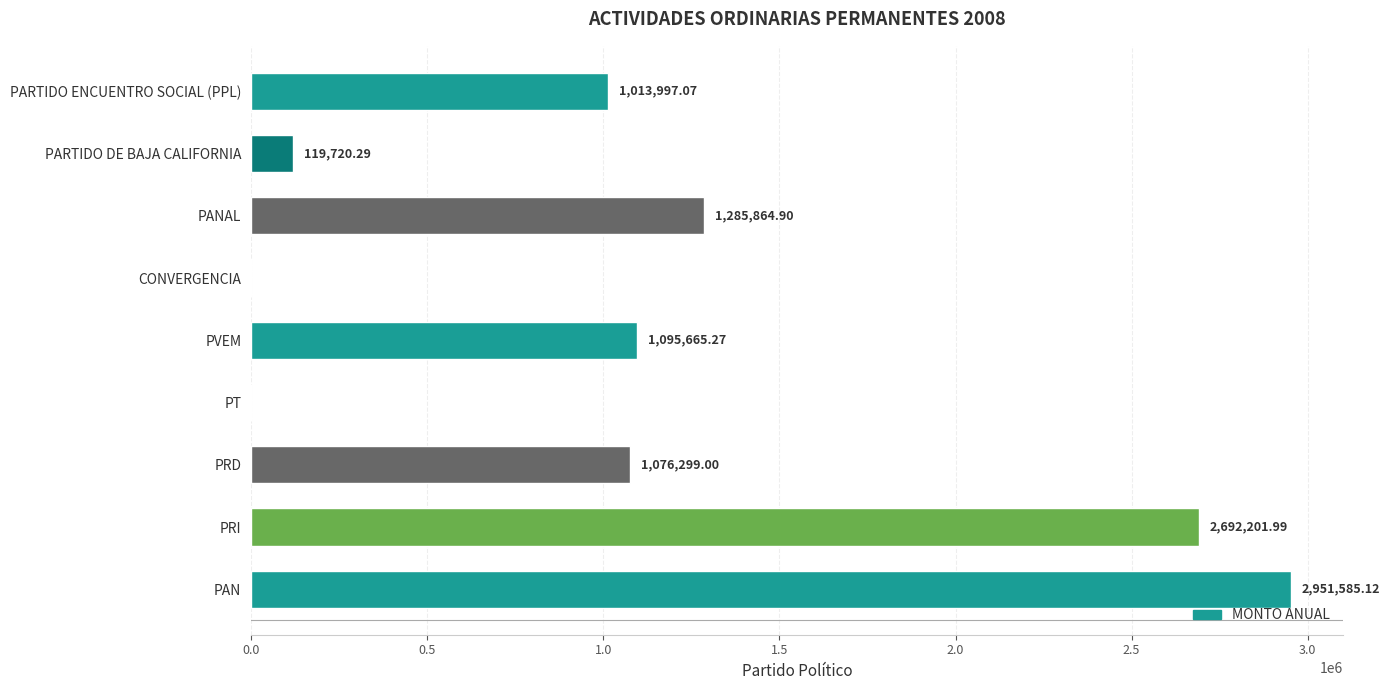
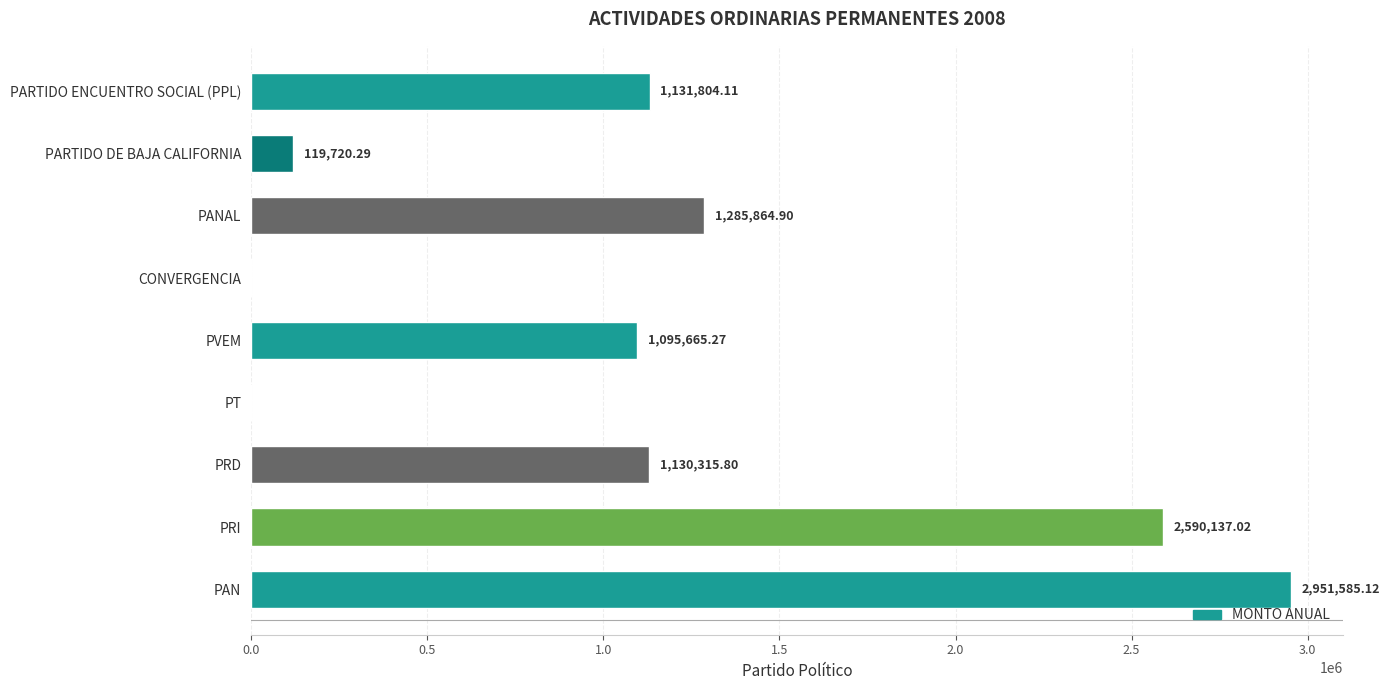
  {
-   "PARTIDO ENCUENTRO SOCIAL (PPL)": "1,013,997.07",
+   "PARTIDO ENCUENTRO SOCIAL (PPL)": "1,131,804.11",
    "PARTIDO DE BAJA CALIFORNIA": "119,720.29",
    "PANAL": "1,285,864.90",
    "PVEM": "1,095,665.27",
-   "PRD": "1,076,299.00",
-   "PRI": "2,692,201.99",
+   "PRD": "1,130,315.80",
+   "PRI": "2,590,137.02",
    "PAN": "2,951,585.12"
  }
